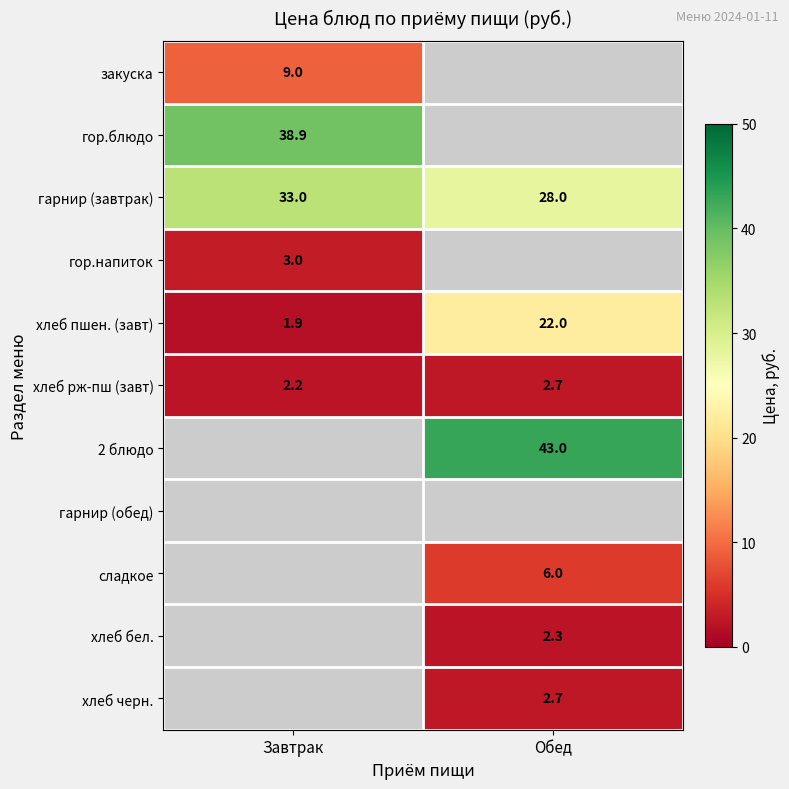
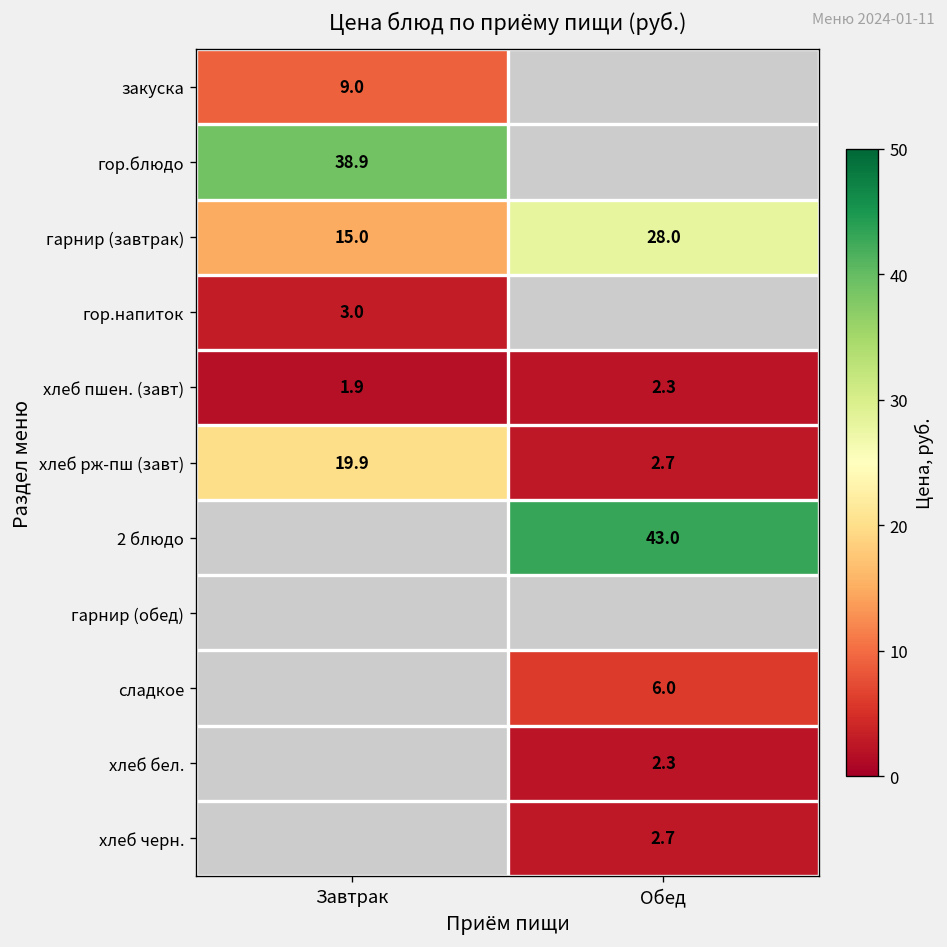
  {
    "закуска": {
      "Завтрак": 9.0
    },
    "гор.блюдо": {
      "Завтрак": 38.9
    },
    "гарнир (завтрак)": {
-     "Завтрак": 33.0,
+     "Завтрак": 15.0,
      "Обед": 28.0
    },
    "гор.напиток": {
      "Завтрак": 3.0
    },
    "хлеб пшен. (завт)": {
      "Завтрак": 1.9,
-     "Обед": 22.0
+     "Обед": 2.3
    },
    "хлеб рж-пш (завт)": {
-     "Завтрак": 2.2,
+     "Завтрак": 19.9,
      "Обед": 2.7
    },
    "2 блюдо": {
      "Обед": 43.0
    },
    "сладкое": {
      "Обед": 6.0
    },
    "хлеб бел.": {
      "Обед": 2.3
    },
    "хлеб черн.": {
      "Обед": 2.7
    }
  }
